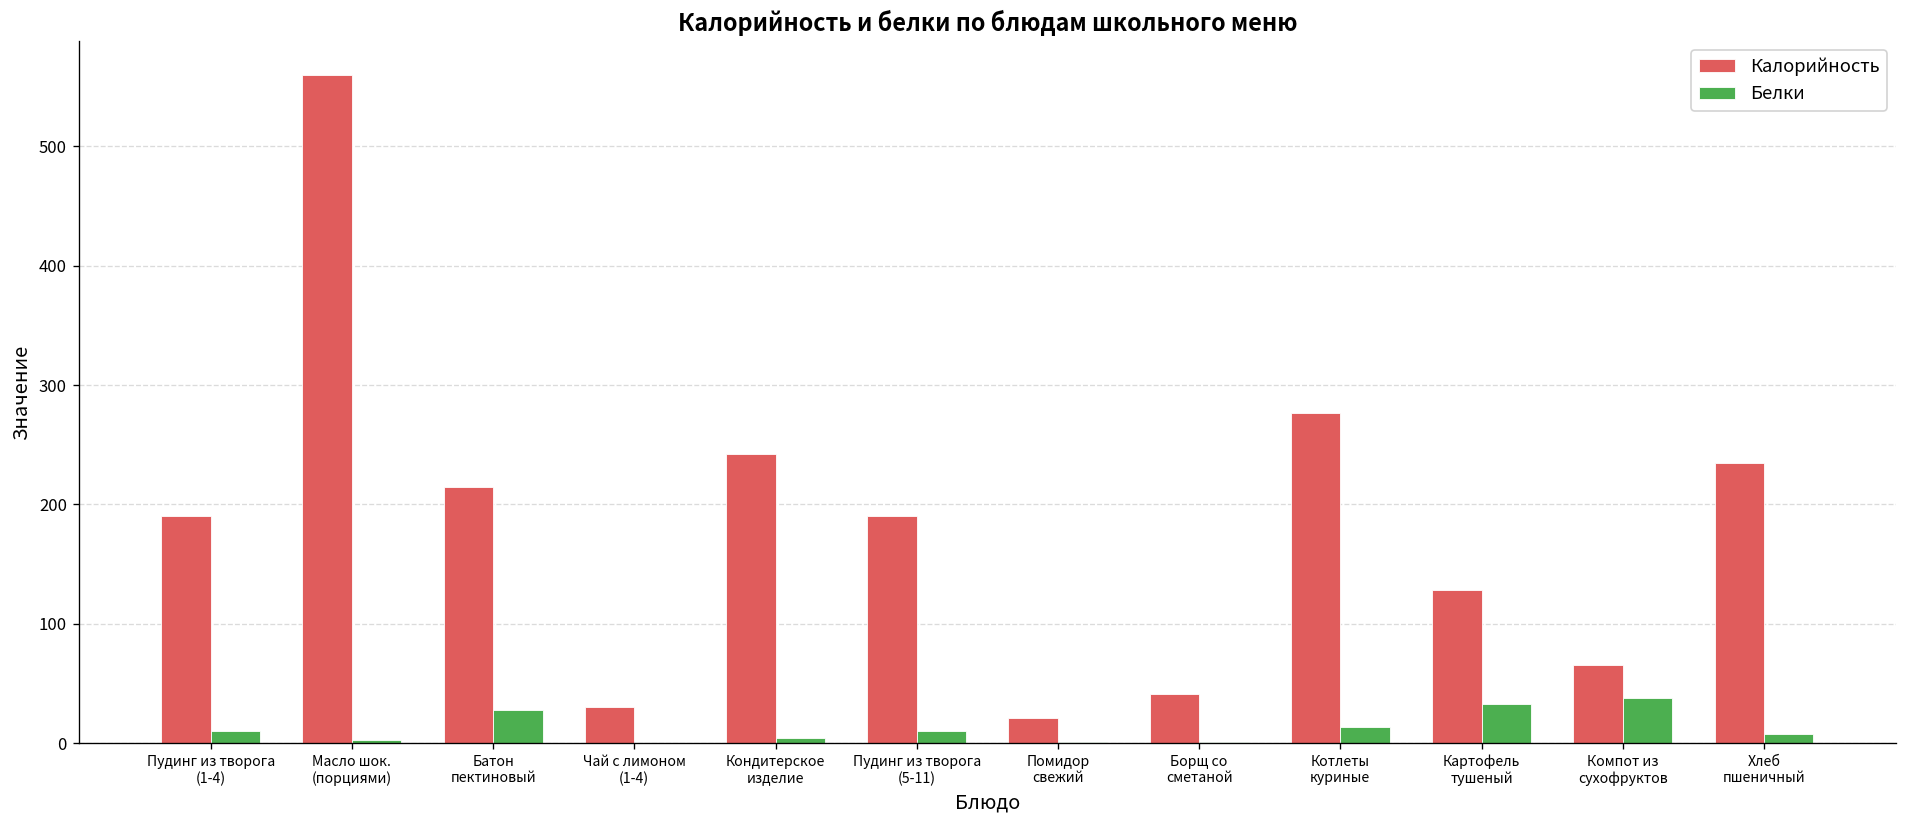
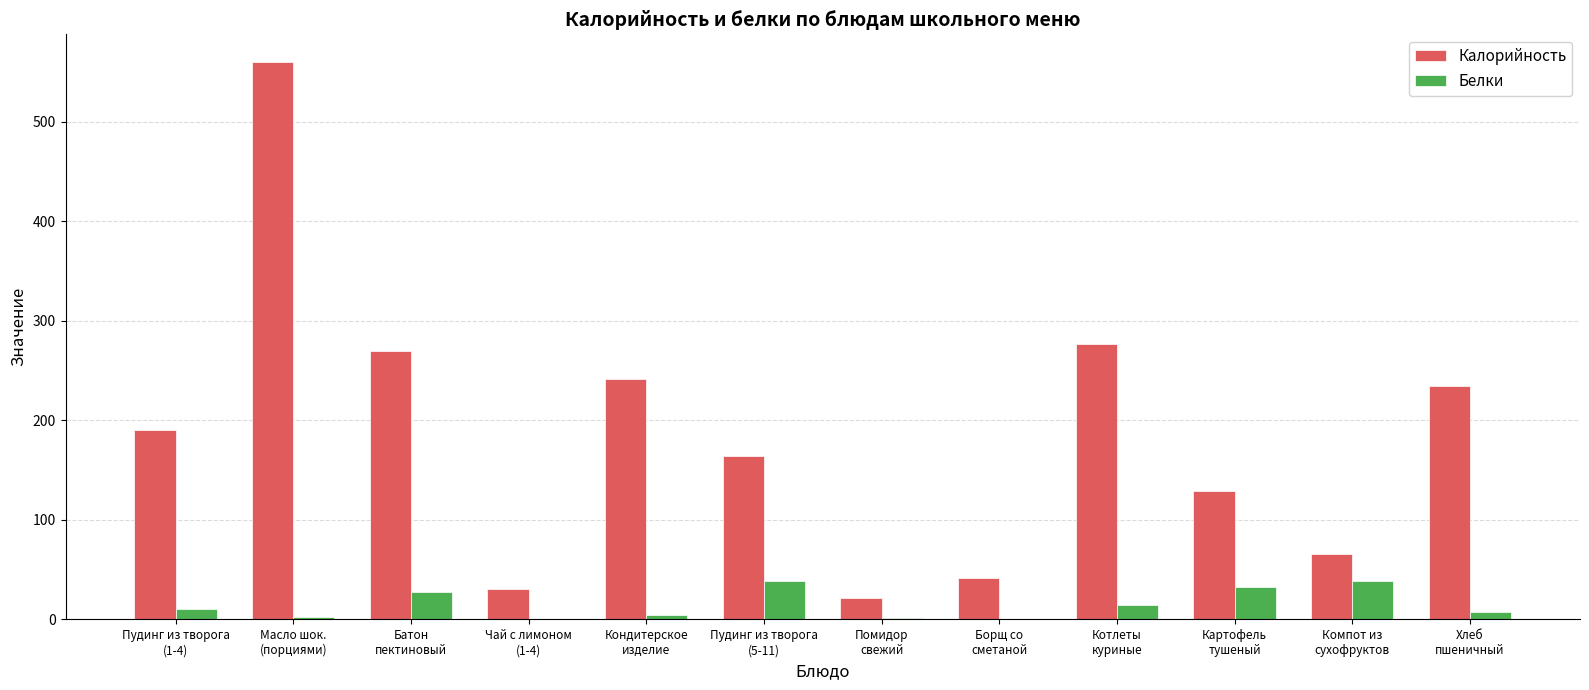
  {
    "Калорийность": {
      "Пудинг из творога (1-4)": 190,
      "Масло шок. (порциями)": 560,
-     "Батон пектиновый": 220,
+     "Батон пектиновый": 270,
      "Чай с лимоном (1-4)": 30,
      "Кондитерское изделие": 240,
-     "Пудинг из творога (5-11)": 190,
+     "Пудинг из творога (5-11)": 160,
      "Помидор свежий": 20,
      "Борщ со сметаной": 40,
      "Котлеты куриные": 280,
      "Картофель тушеный": 130,
      "Компот из сухофруктов": 70,
      "Хлеб пшеничный": 240
    },
    "Белки": {
      "Пудинг из творога (1-4)": 10,
      "Батон пектиновый": 30,
      "Кондитерское изделие": 0,
-     "Пудинг из творога (5-11)": 10,
+     "Пудинг из творога (5-11)": 40,
      "Котлеты куриные": 10,
      "Картофель тушеный": 30,
      "Компот из сухофруктов": 40,
      "Хлеб пшеничный": 10
    }
  }
